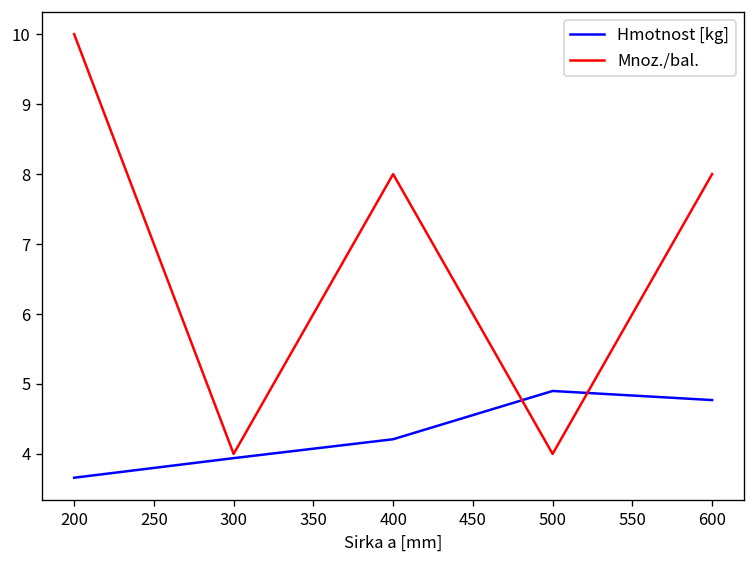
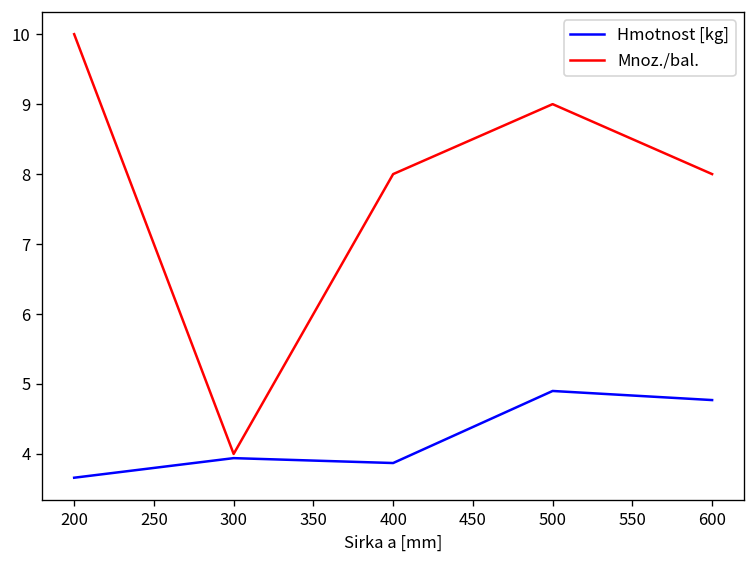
  {
    "Hmotnost [kg]": {
      "200": 3.7,
      "300": 3.9,
-     "400": 4.2,
+     "400": 3.9,
      "500": 4.9,
      "600": 4.8
    },
    "Mnoz./bal.": {
      "200": 10,
      "300": 4,
      "400": 8,
-     "500": 4,
+     "500": 9,
      "600": 8
    }
  }
